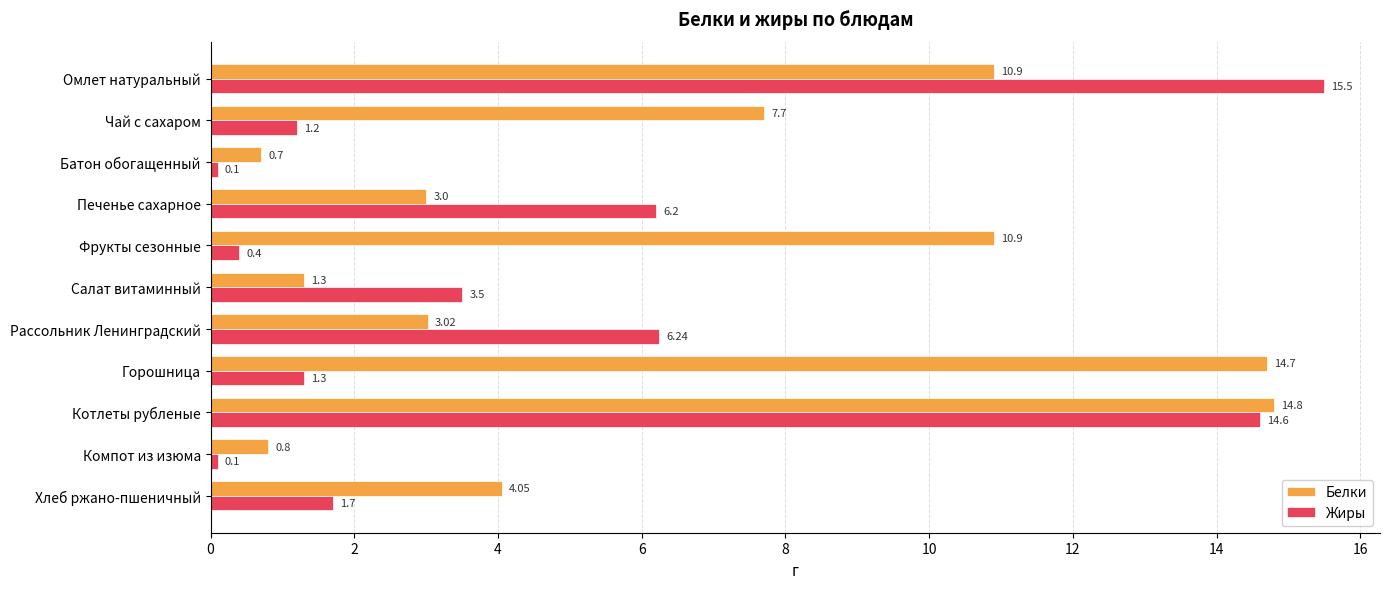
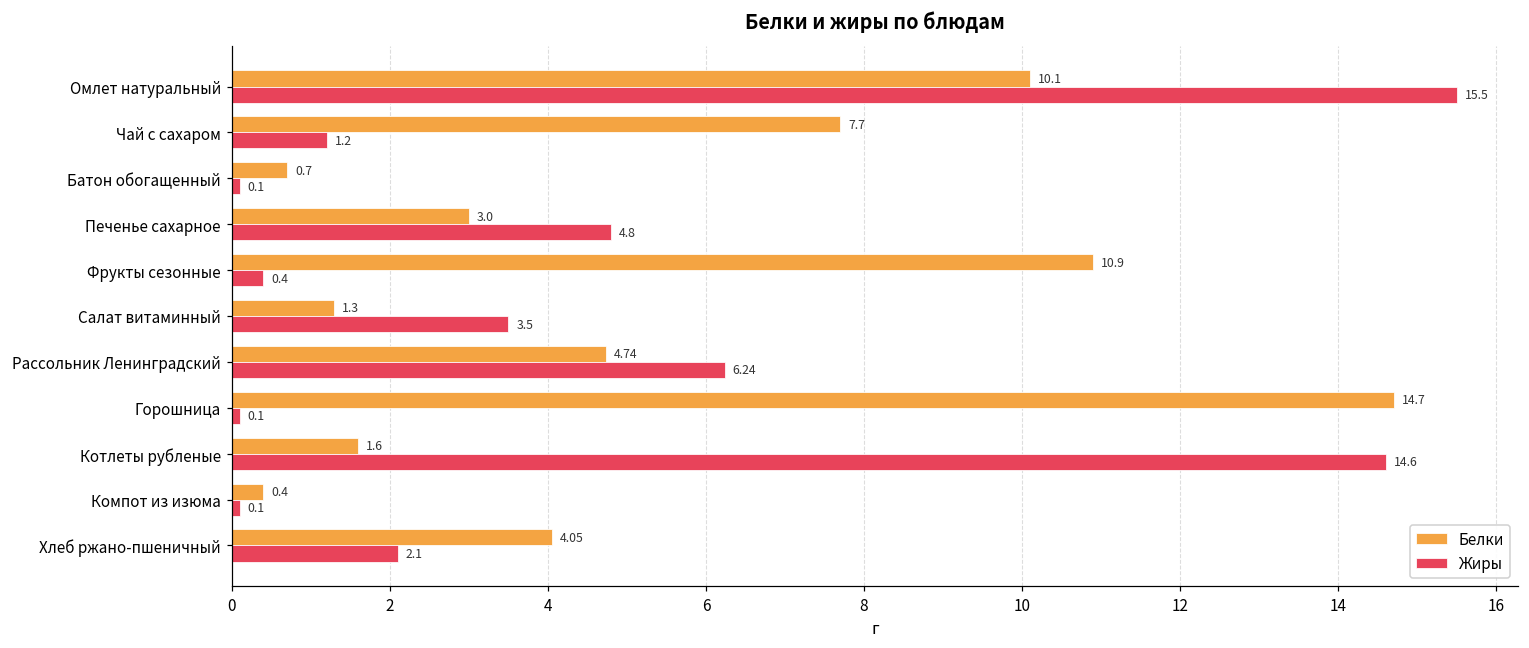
  {
    "Белки": {
-     "Омлет натуральный": 10.9,
+     "Омлет натуральный": 10.1,
      "Чай с сахаром": 7.7,
      "Батон обогащенный": 0.7,
      "Печенье сахарное": 3.0,
      "Фрукты сезонные": 10.9,
      "Салат витаминный": 1.3,
-     "Рассольник Ленинградский": 3.02,
+     "Рассольник Ленинградский": 4.74,
      "Горошница": 14.7,
-     "Котлеты рубленые": 14.8,
-     "Компот из изюма": 0.8,
+     "Котлеты рубленые": 1.6,
+     "Компот из изюма": 0.4,
      "Хлеб ржано-пшеничный": 4.05
    },
    "Жиры": {
      "Омлет натуральный": 15.5,
      "Чай с сахаром": 1.2,
      "Батон обогащенный": 0.1,
-     "Печенье сахарное": 6.2,
+     "Печенье сахарное": 4.8,
      "Фрукты сезонные": 0.4,
      "Салат витаминный": 3.5,
      "Рассольник Ленинградский": 6.24,
-     "Горошница": 1.3,
+     "Горошница": 0.1,
      "Котлеты рубленые": 14.6,
      "Компот из изюма": 0.1,
-     "Хлеб ржано-пшеничный": 1.7
+     "Хлеб ржано-пшеничный": 2.1
    }
  }
